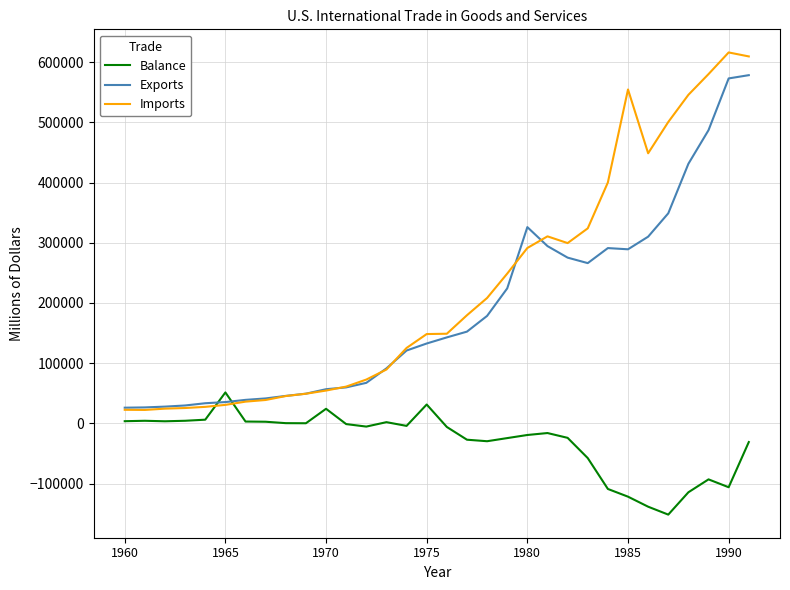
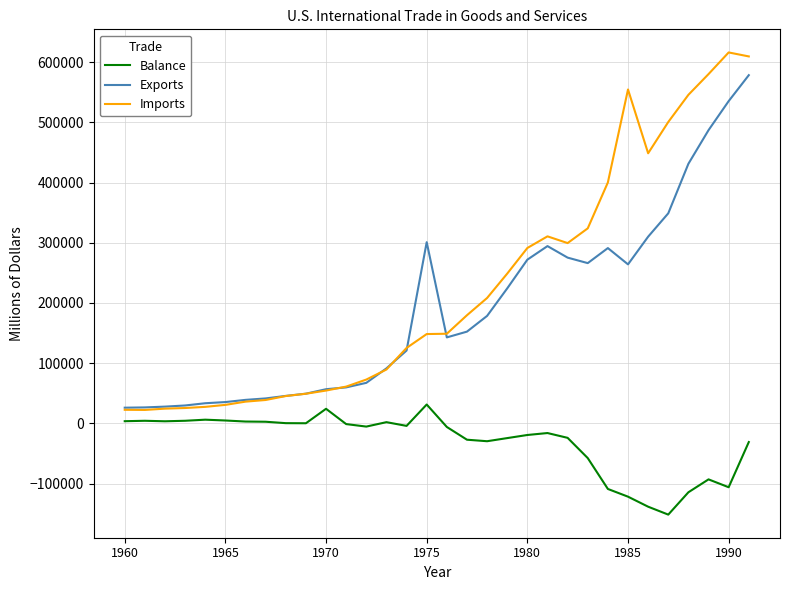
  {
    "Balance": {
      "1960": 0,
-     "1965": 50000,
+     "1965": 0,
      "1970": 20000,
      "1975": 30000,
      "1980": -20000,
      "1985": -120000,
      "1990": -110000
    },
    "Exports": {
      "1965": 40000,
-     "1975": 130000,
-     "1980": 330000,
-     "1985": 290000,
-     "1990": 570000
+     "1975": 300000,
+     "1980": 270000,
+     "1985": 260000,
+     "1990": 540000
    },
    "Imports": {
      "1965": 30000,
      "1975": 150000,
      "1980": 290000,
      "1985": 550000,
      "1990": 620000
    }
  }
